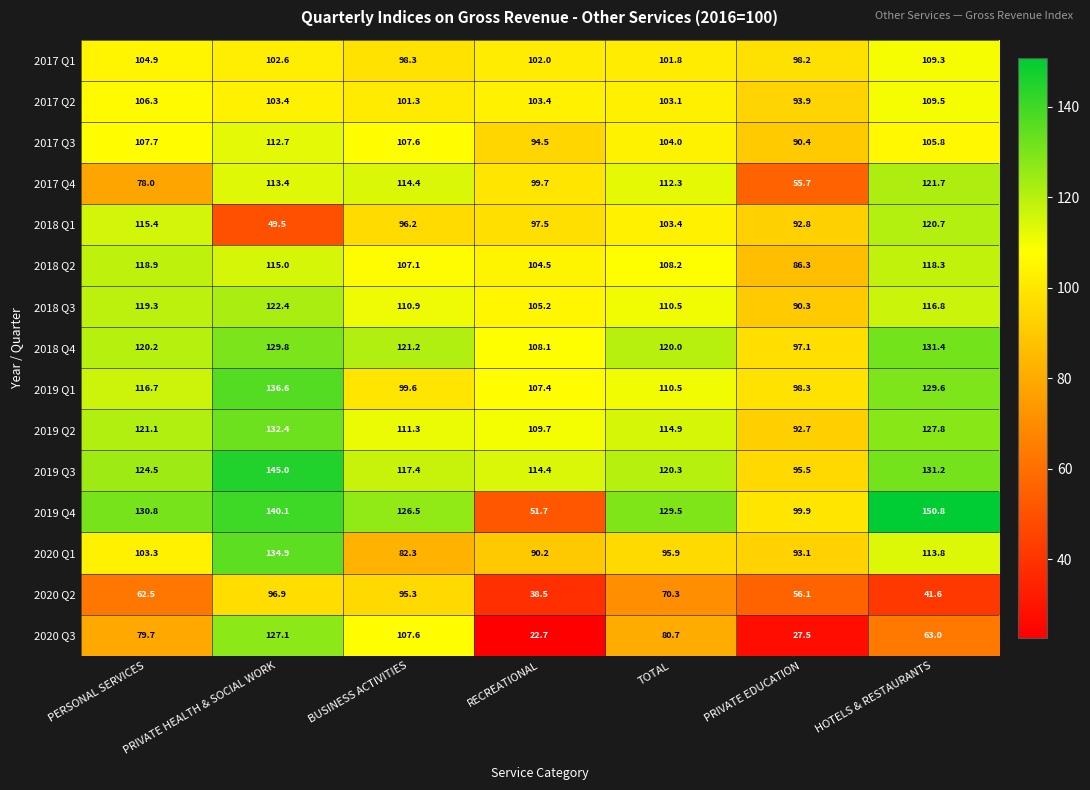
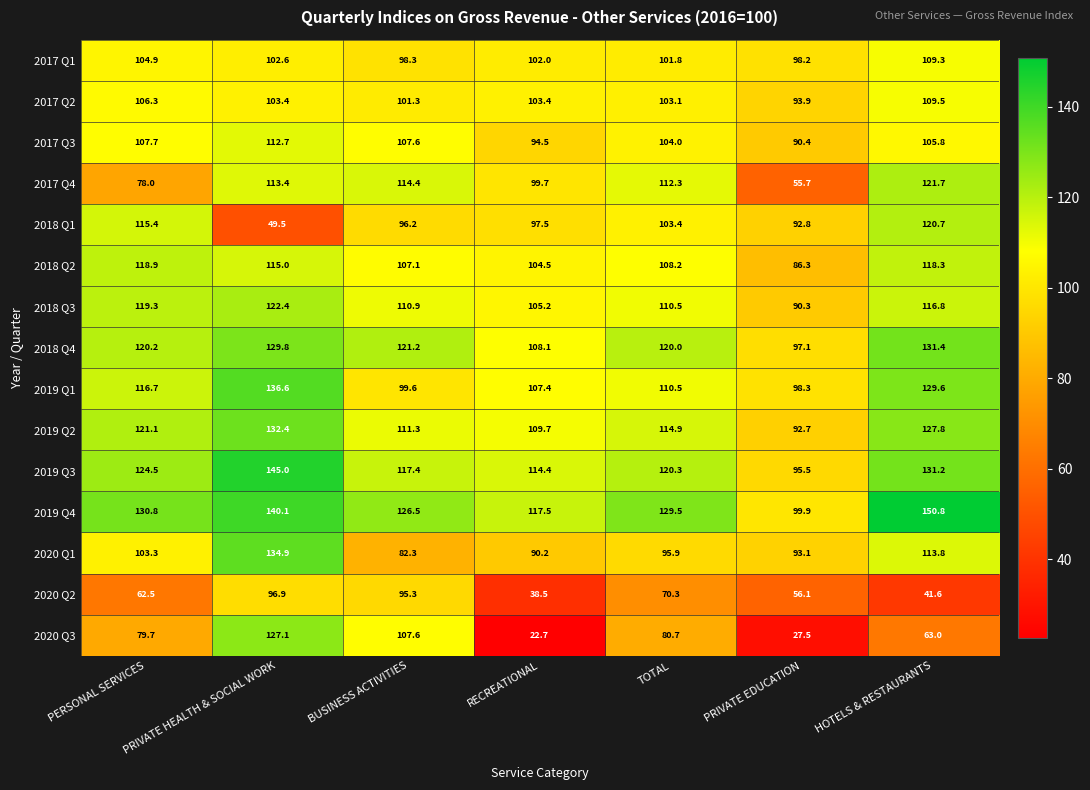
  {
    "2017 Q1": {
      "PERSONAL SERVICES": 104.9,
      "PRIVATE HEALTH & SOCIAL WORK": 102.6,
      "BUSINESS ACTIVITIES": 98.3,
      "RECREATIONAL": 102.0,
      "TOTAL": 101.8,
      "PRIVATE EDUCATION": 98.2,
      "HOTELS & RESTAURANTS": 109.3
    },
    "2017 Q2": {
      "PERSONAL SERVICES": 106.3,
      "PRIVATE HEALTH & SOCIAL WORK": 103.4,
      "BUSINESS ACTIVITIES": 101.3,
      "RECREATIONAL": 103.4,
      "TOTAL": 103.1,
      "PRIVATE EDUCATION": 93.9,
      "HOTELS & RESTAURANTS": 109.5
    },
    "2017 Q3": {
      "PERSONAL SERVICES": 107.7,
      "PRIVATE HEALTH & SOCIAL WORK": 112.7,
      "BUSINESS ACTIVITIES": 107.6,
      "RECREATIONAL": 94.5,
      "TOTAL": 104.0,
      "PRIVATE EDUCATION": 90.4,
      "HOTELS & RESTAURANTS": 105.8
    },
    "2017 Q4": {
      "PERSONAL SERVICES": 78.0,
      "PRIVATE HEALTH & SOCIAL WORK": 113.4,
      "BUSINESS ACTIVITIES": 114.4,
      "RECREATIONAL": 99.7,
      "TOTAL": 112.3,
      "PRIVATE EDUCATION": 55.7,
      "HOTELS & RESTAURANTS": 121.7
    },
    "2018 Q1": {
      "PERSONAL SERVICES": 115.4,
      "PRIVATE HEALTH & SOCIAL WORK": 49.5,
      "BUSINESS ACTIVITIES": 96.2,
      "RECREATIONAL": 97.5,
      "TOTAL": 103.4,
      "PRIVATE EDUCATION": 92.8,
      "HOTELS & RESTAURANTS": 120.7
    },
    "2018 Q2": {
      "PERSONAL SERVICES": 118.9,
      "PRIVATE HEALTH & SOCIAL WORK": 115.0,
      "BUSINESS ACTIVITIES": 107.1,
      "RECREATIONAL": 104.5,
      "TOTAL": 108.2,
      "PRIVATE EDUCATION": 86.3,
      "HOTELS & RESTAURANTS": 118.3
    },
    "2018 Q3": {
      "PERSONAL SERVICES": 119.3,
      "PRIVATE HEALTH & SOCIAL WORK": 122.4,
      "BUSINESS ACTIVITIES": 110.9,
      "RECREATIONAL": 105.2,
      "TOTAL": 110.5,
      "PRIVATE EDUCATION": 90.3,
      "HOTELS & RESTAURANTS": 116.8
    },
    "2018 Q4": {
      "PERSONAL SERVICES": 120.2,
      "PRIVATE HEALTH & SOCIAL WORK": 129.8,
      "BUSINESS ACTIVITIES": 121.2,
      "RECREATIONAL": 108.1,
      "TOTAL": 120.0,
      "PRIVATE EDUCATION": 97.1,
      "HOTELS & RESTAURANTS": 131.4
    },
    "2019 Q1": {
      "PERSONAL SERVICES": 116.7,
      "PRIVATE HEALTH & SOCIAL WORK": 136.6,
      "BUSINESS ACTIVITIES": 99.6,
      "RECREATIONAL": 107.4,
      "TOTAL": 110.5,
      "PRIVATE EDUCATION": 98.3,
      "HOTELS & RESTAURANTS": 129.6
    },
    "2019 Q2": {
      "PERSONAL SERVICES": 121.1,
      "PRIVATE HEALTH & SOCIAL WORK": 132.4,
      "BUSINESS ACTIVITIES": 111.3,
      "RECREATIONAL": 109.7,
      "TOTAL": 114.9,
      "PRIVATE EDUCATION": 92.7,
      "HOTELS & RESTAURANTS": 127.8
    },
    "2019 Q3": {
      "PERSONAL SERVICES": 124.5,
      "PRIVATE HEALTH & SOCIAL WORK": 145.0,
      "BUSINESS ACTIVITIES": 117.4,
      "RECREATIONAL": 114.4,
      "TOTAL": 120.3,
      "PRIVATE EDUCATION": 95.5,
      "HOTELS & RESTAURANTS": 131.2
    },
    "2019 Q4": {
      "PERSONAL SERVICES": 130.8,
      "PRIVATE HEALTH & SOCIAL WORK": 140.1,
      "BUSINESS ACTIVITIES": 126.5,
-     "RECREATIONAL": 51.7,
+     "RECREATIONAL": 117.5,
      "TOTAL": 129.5,
      "PRIVATE EDUCATION": 99.9,
      "HOTELS & RESTAURANTS": 150.8
    },
    "2020 Q1": {
      "PERSONAL SERVICES": 103.3,
      "PRIVATE HEALTH & SOCIAL WORK": 134.9,
      "BUSINESS ACTIVITIES": 82.3,
      "RECREATIONAL": 90.2,
      "TOTAL": 95.9,
      "PRIVATE EDUCATION": 93.1,
      "HOTELS & RESTAURANTS": 113.8
    },
    "2020 Q2": {
      "PERSONAL SERVICES": 62.5,
      "PRIVATE HEALTH & SOCIAL WORK": 96.9,
      "BUSINESS ACTIVITIES": 95.3,
      "RECREATIONAL": 38.5,
      "TOTAL": 70.3,
      "PRIVATE EDUCATION": 56.1,
      "HOTELS & RESTAURANTS": 41.6
    },
    "2020 Q3": {
      "PERSONAL SERVICES": 79.7,
      "PRIVATE HEALTH & SOCIAL WORK": 127.1,
      "BUSINESS ACTIVITIES": 107.6,
      "RECREATIONAL": 22.7,
      "TOTAL": 80.7,
      "PRIVATE EDUCATION": 27.5,
      "HOTELS & RESTAURANTS": 63.0
    }
  }
